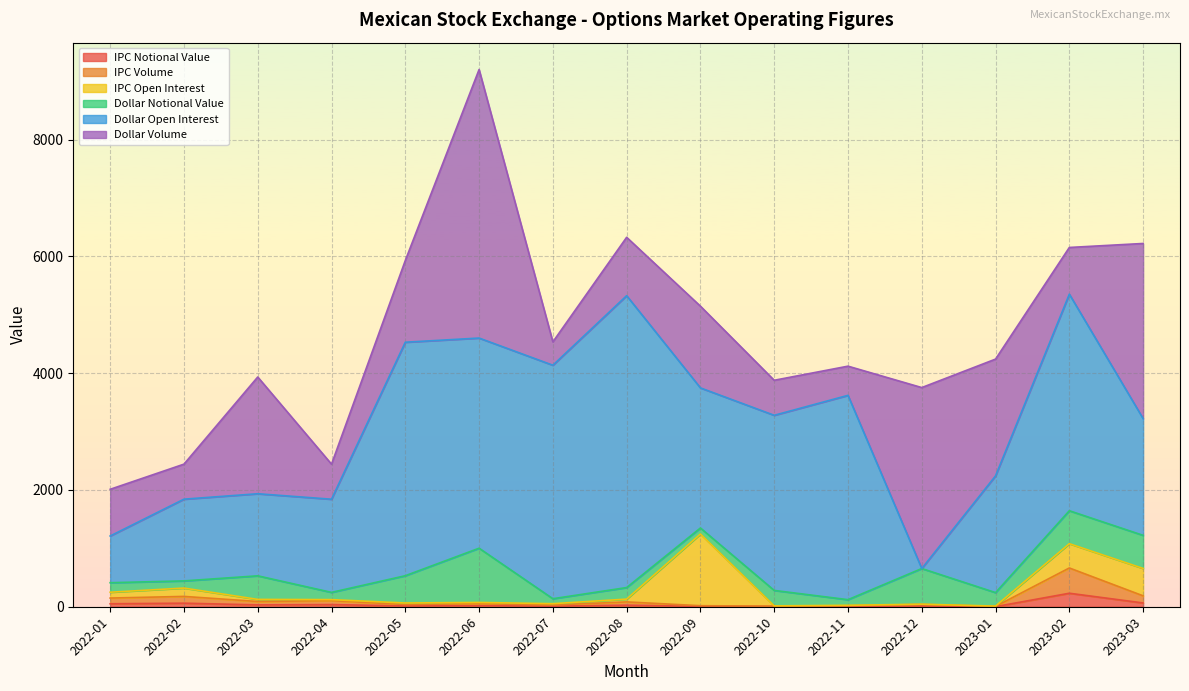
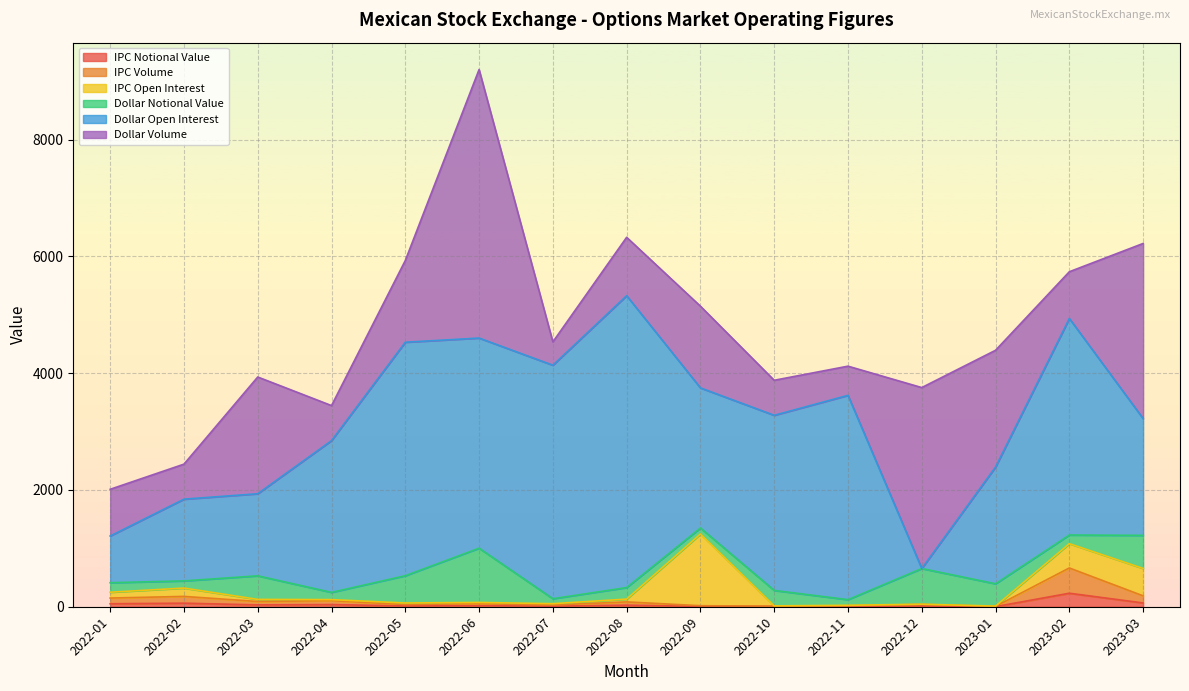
  {
    "IPC Open Interest": {
      "2022-01": 100,
      "2022-02": 100,
      "2022-08": 0,
      "2022-09": 1200,
      "2023-02": 400,
      "2023-03": 500
    },
    "Dollar Notional Value": {
      "2022-01": 200,
      "2022-02": 100,
      "2022-03": 400,
      "2022-04": 100,
      "2022-05": 500,
      "2022-06": 900,
      "2022-07": 100,
      "2022-08": 200,
      "2022-09": 100,
      "2022-10": 300,
      "2022-11": 100,
-     "2023-01": 200,
-     "2023-02": 600,
+     "2023-01": 400,
+     "2023-02": 100,
      "2023-03": 600
    },
    "Dollar Open Interest": {
      "2022-01": 800,
      "2022-02": 1400,
      "2022-03": 1400,
-     "2022-04": 1600,
+     "2022-04": 2600,
      "2022-05": 4000,
      "2022-06": 3600,
      "2022-07": 4000,
      "2022-08": 5000,
      "2022-09": 2400,
      "2022-10": 3000,
      "2022-11": 3500,
      "2023-01": 2000,
      "2023-02": 3700,
      "2023-03": 2000
    },
    "Dollar Volume": {
      "2022-01": 800,
      "2022-02": 600,
      "2022-03": 2000,
      "2022-04": 600,
      "2022-05": 1400,
      "2022-06": 4600,
      "2022-07": 400,
      "2022-08": 1000,
      "2022-09": 1400,
      "2022-10": 600,
      "2022-11": 500,
      "2022-12": 3100,
      "2023-01": 2000,
      "2023-02": 800,
      "2023-03": 3000
    }
  }
